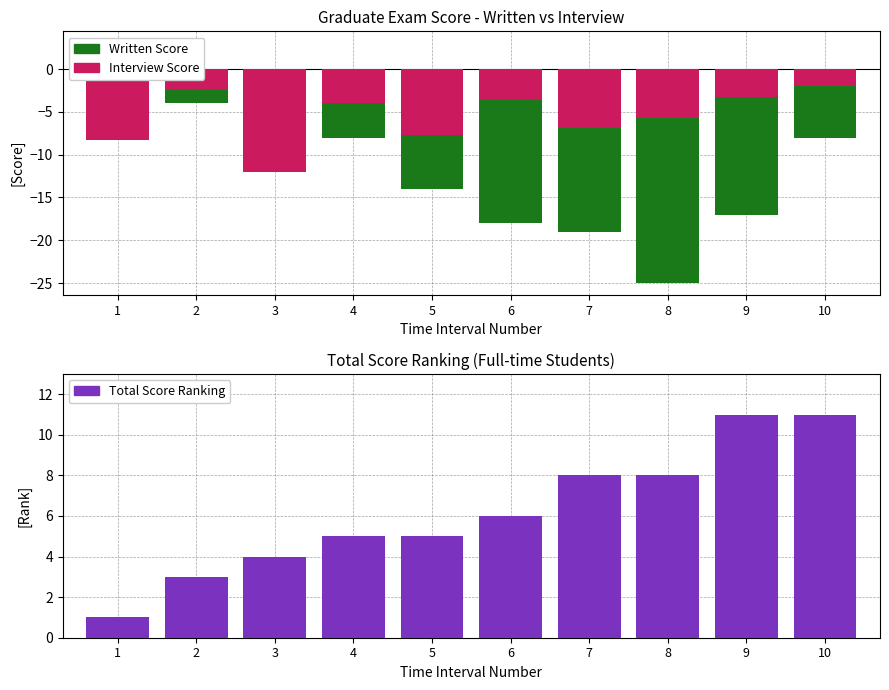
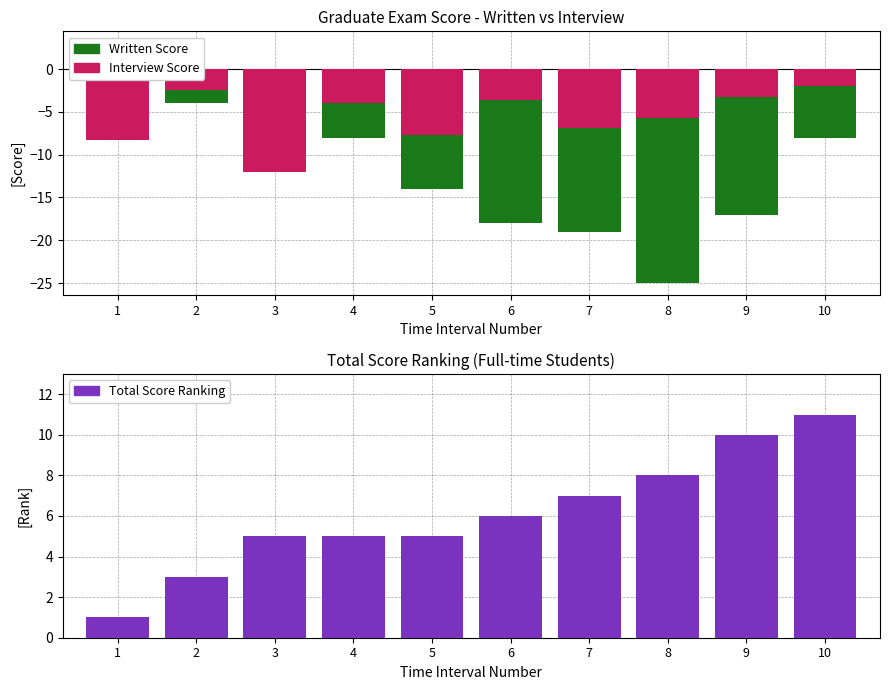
  {
    "Total Score Ranking (Full-time Students)": {
      "1": 1,
      "2": 3,
-     "3": 4,
+     "3": 5,
      "4": 5,
      "5": 5,
      "6": 6,
-     "7": 8,
+     "7": 7,
      "8": 8,
-     "9": 11,
+     "9": 10,
      "10": 11
    }
  }
